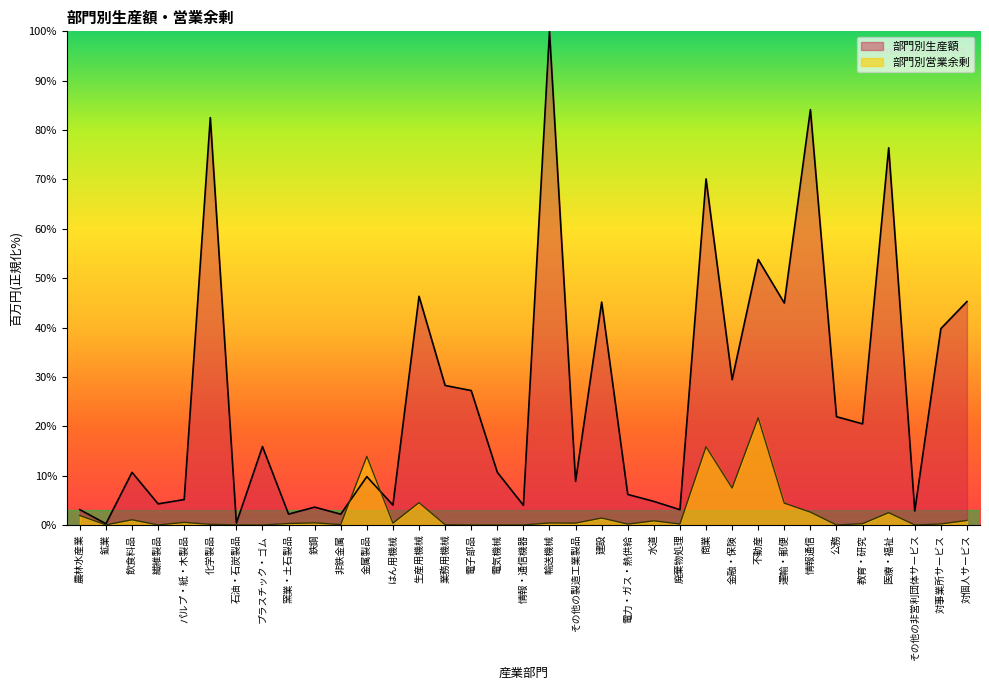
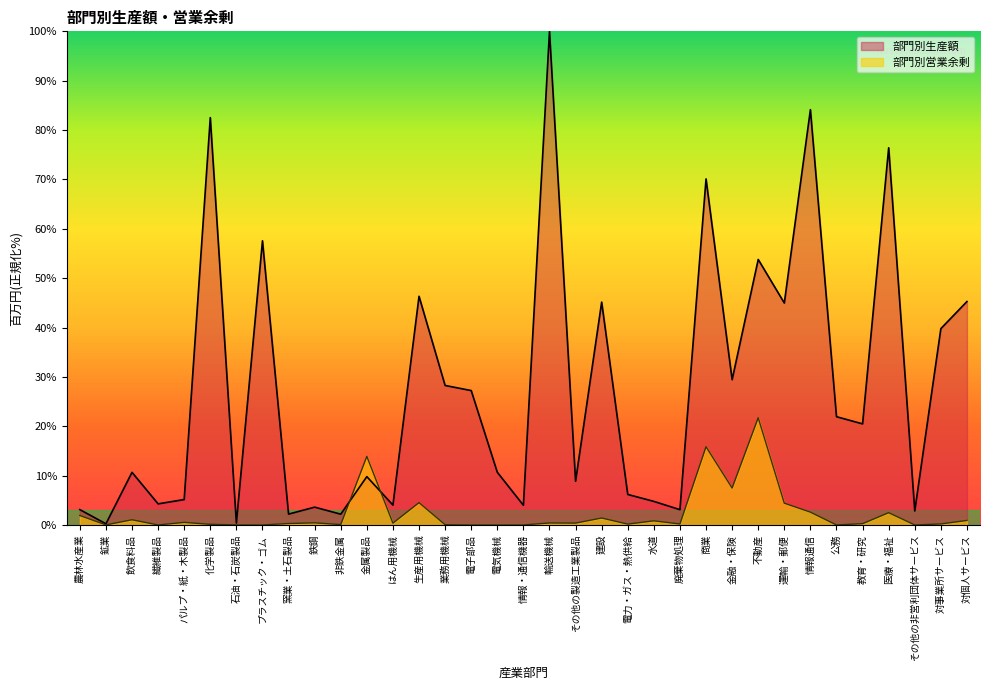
  {
    "部門別生産額": {
      "農林水産業": "3%",
      "飲食料品": "11%",
      "繊維製品": "4%",
      "パルプ・紙・木製品": "5%",
      "化学製品": "83%",
-     "プラスチック・ゴム": "16%",
+     "プラスチック・ゴム": "58%",
      "鉄鋼": "4%",
      "金属製品": "10%",
      "はん用機械": "4%",
      "生産用機械": "46%",
      "業務用機械": "28%",
      "電子部品": "27%",
      "電気機械": "11%",
      "情報・通信機器": "4%",
      "輸送機械": "100%",
      "その他の製造工業製品": "9%",
      "建設": "45%",
      "電力・ガス・熱供給": "6%",
      "水道": "5%",
      "廃棄物処理": "3%",
      "商業": "70%",
      "金融・保険": "29%",
      "不動産": "54%",
      "運輸・郵便": "45%",
      "情報通信": "84%",
      "公務": "22%",
      "教育・研究": "20%",
      "医療・福祉": "76%",
      "対事業所サービス": "40%",
      "対個人サービス": "45%"
    },
    "部門別営業余剰": {
      "金属製品": "14%",
      "生産用機械": "5%",
      "商業": "16%",
      "金融・保険": "7%",
      "不動産": "22%",
      "運輸・郵便": "4%"
    }
  }
